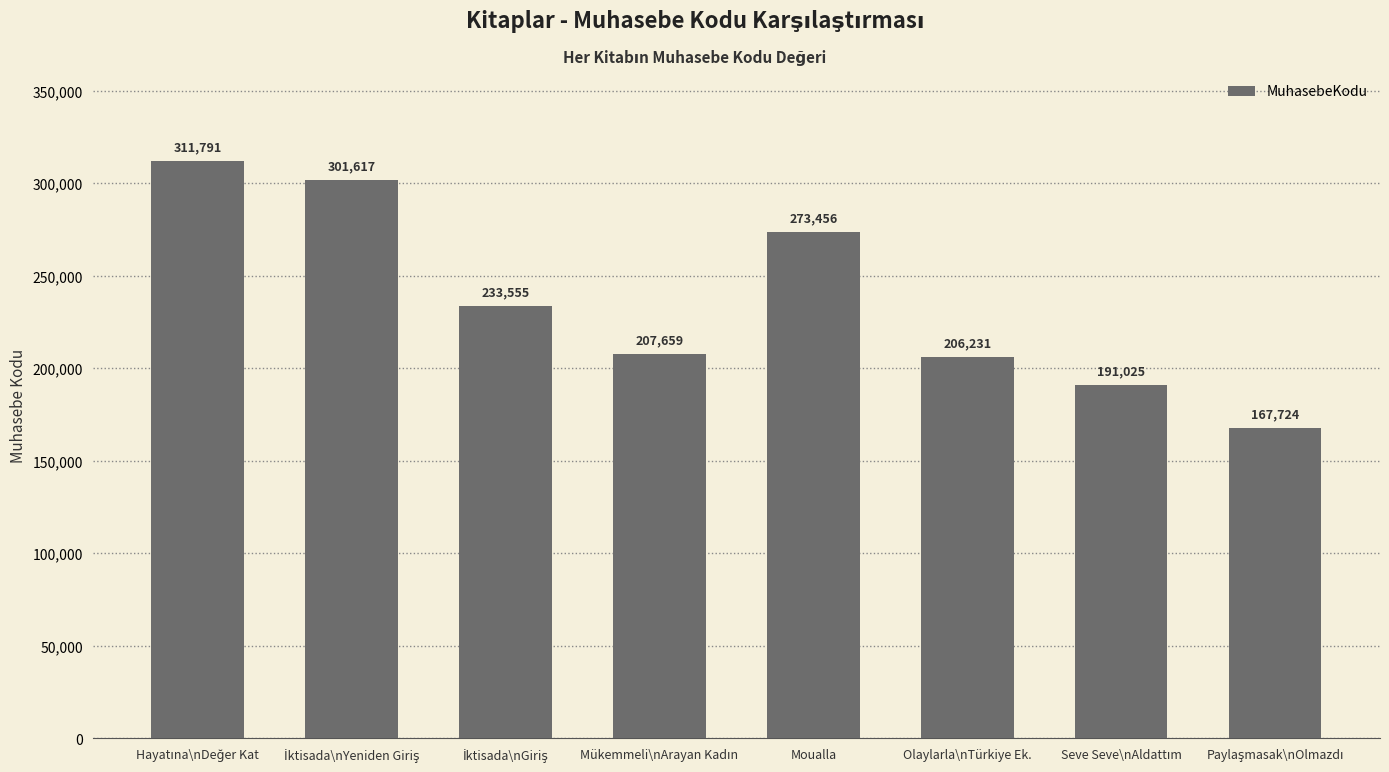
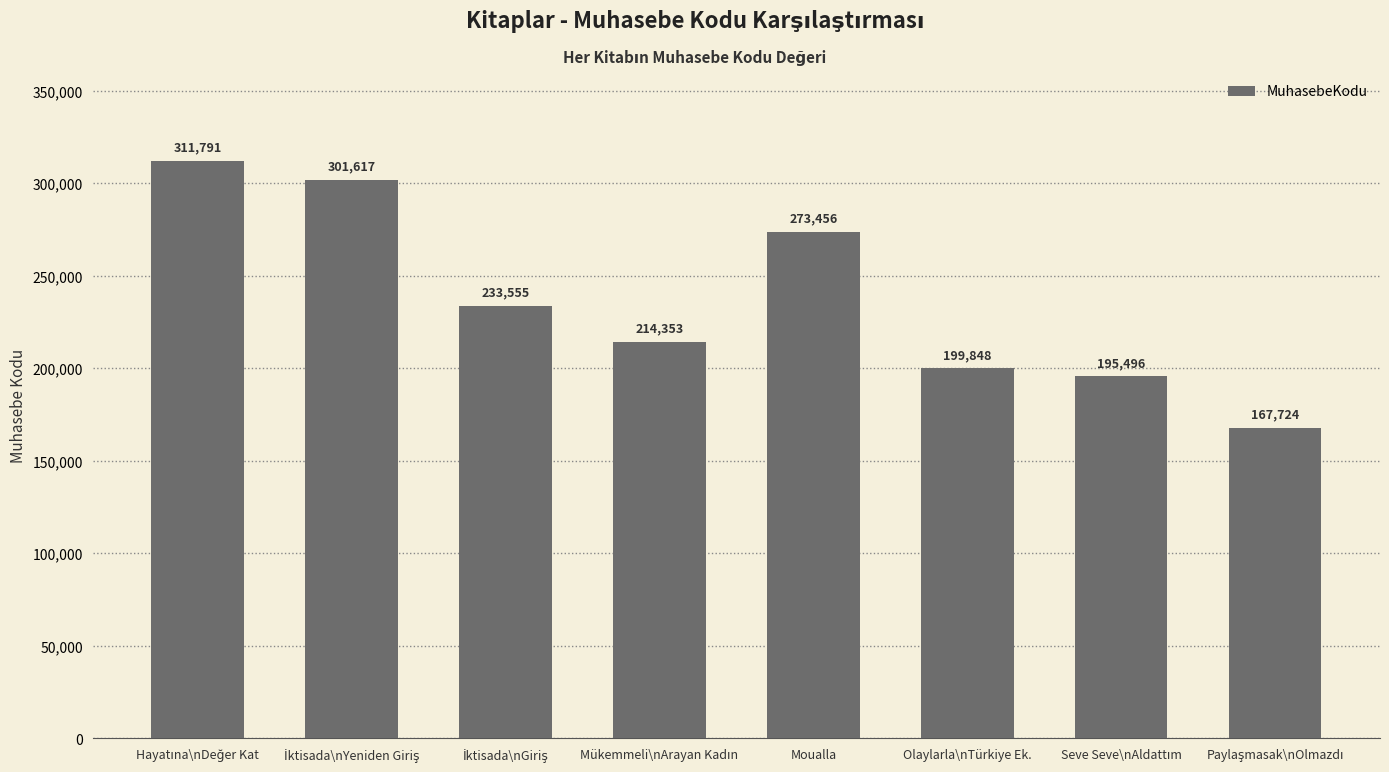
  {
    "Hayatına\\nDeğer Kat": "311,791",
    "İktisada\\nYeniden Giriş": "301,617",
    "İktisada\\nGiriş": "233,555",
-   "Mükemmeli\\nArayan Kadın": "207,659",
+   "Mükemmeli\\nArayan Kadın": "214,353",
    "Moualla": "273,456",
-   "Olaylarla\\nTürkiye Ek.": "206,231",
-   "Seve Seve\\nAldattım": "191,025",
+   "Olaylarla\\nTürkiye Ek.": "199,848",
+   "Seve Seve\\nAldattım": "195,496",
    "Paylaşmasak\\nOlmazdı": "167,724"
  }
